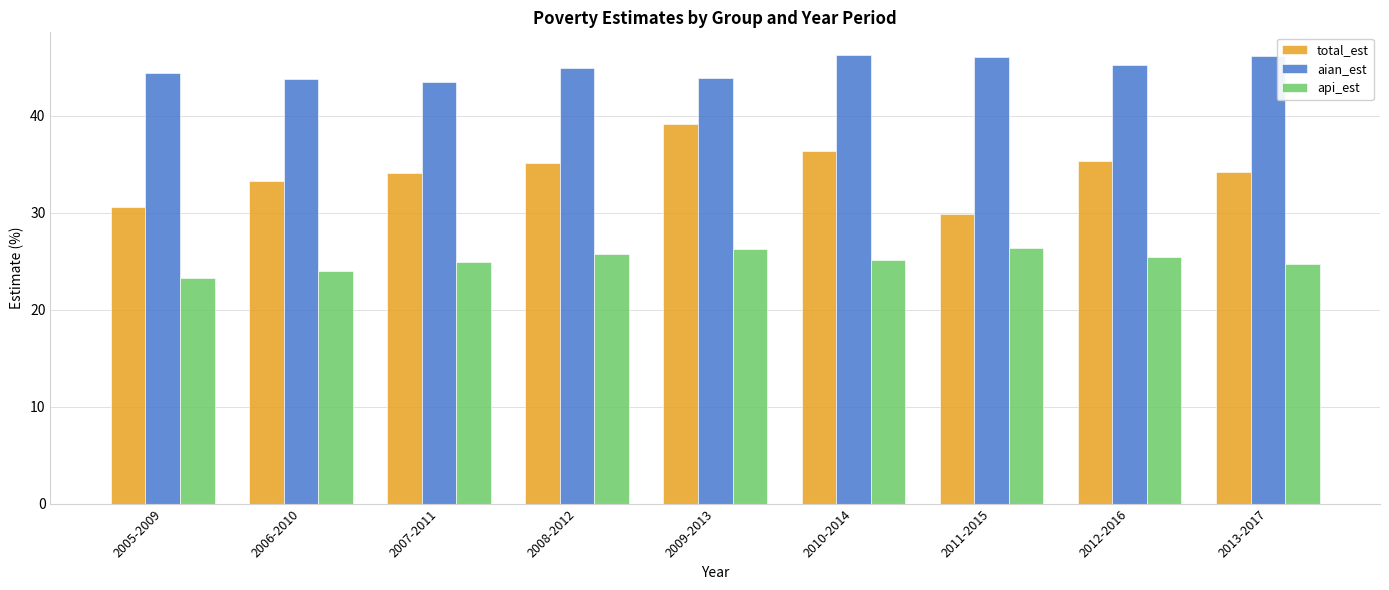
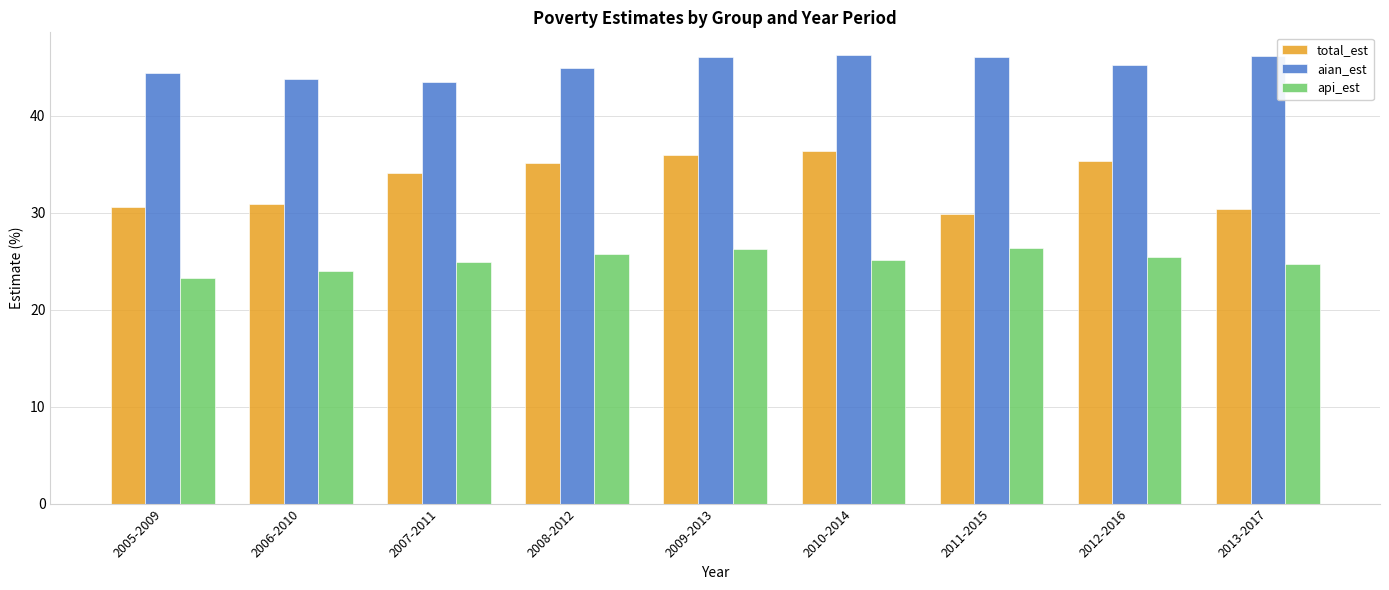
  {
    "total_est": {
      "2005-2009": 31,
-     "2006-2010": 33,
+     "2006-2010": 31,
      "2007-2011": 34,
      "2008-2012": 35,
-     "2009-2013": 39,
+     "2009-2013": 36,
      "2010-2014": 36,
      "2011-2015": 30,
      "2012-2016": 35,
-     "2013-2017": 34
+     "2013-2017": 30
    },
    "aian_est": {
      "2005-2009": 44,
      "2006-2010": 44,
      "2007-2011": 43,
      "2008-2012": 45,
-     "2009-2013": 44,
+     "2009-2013": 46,
      "2010-2014": 46,
      "2011-2015": 46,
      "2012-2016": 45,
      "2013-2017": 46
    },
    "api_est": {
      "2005-2009": 23,
      "2006-2010": 24,
      "2007-2011": 25,
      "2008-2012": 26,
      "2009-2013": 26,
      "2010-2014": 25,
      "2011-2015": 26,
      "2012-2016": 25,
      "2013-2017": 25
    }
  }
